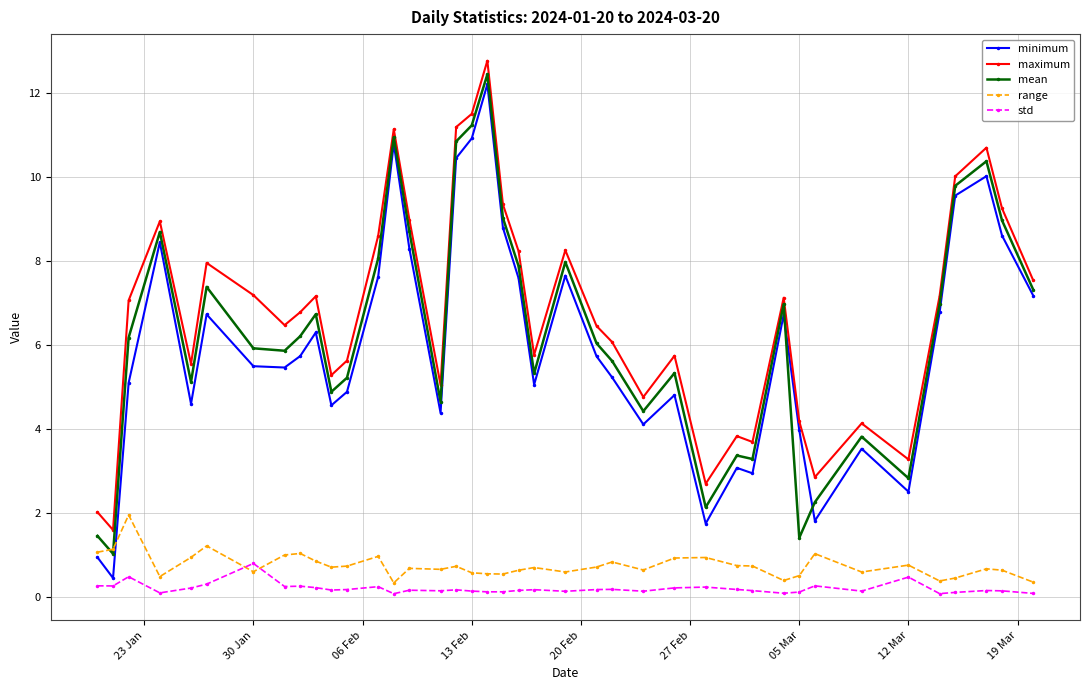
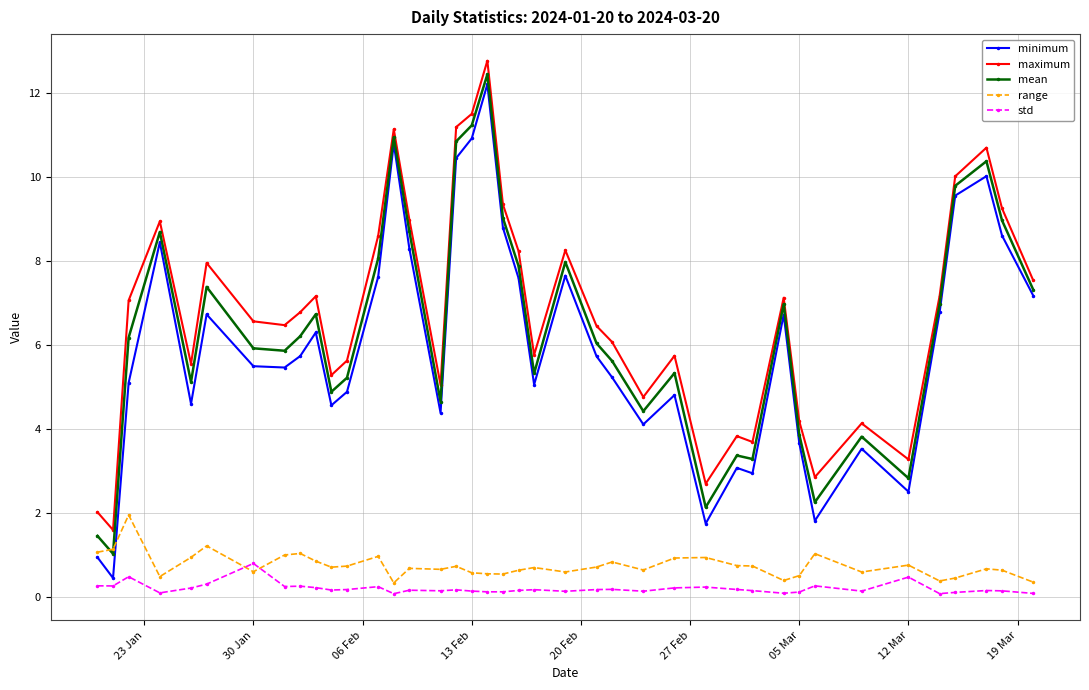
  {
    "minimum": {
      "30 Jan": 5.5,
      "13 Feb": 10.9,
-     "05 Mar": 4.0,
+     "05 Mar": 3.7,
      "12 Mar": 2.5
    },
    "maximum": {
-     "30 Jan": 7.2,
+     "30 Jan": 6.6,
      "13 Feb": 11.5,
      "05 Mar": 4.2,
      "12 Mar": 3.3
    },
    "mean": {
      "30 Jan": 5.9,
      "13 Feb": 11.2,
-     "05 Mar": 1.4,
+     "05 Mar": 3.9,
      "12 Mar": 2.8
    },
    "range": {
      "30 Jan": 0.6,
      "13 Feb": 0.6,
      "05 Mar": 0.5,
      "12 Mar": 0.8
    },
    "std": {
      "30 Jan": 0.8,
      "13 Feb": 0.1,
      "05 Mar": 0.1,
      "12 Mar": 0.5
    }
  }
